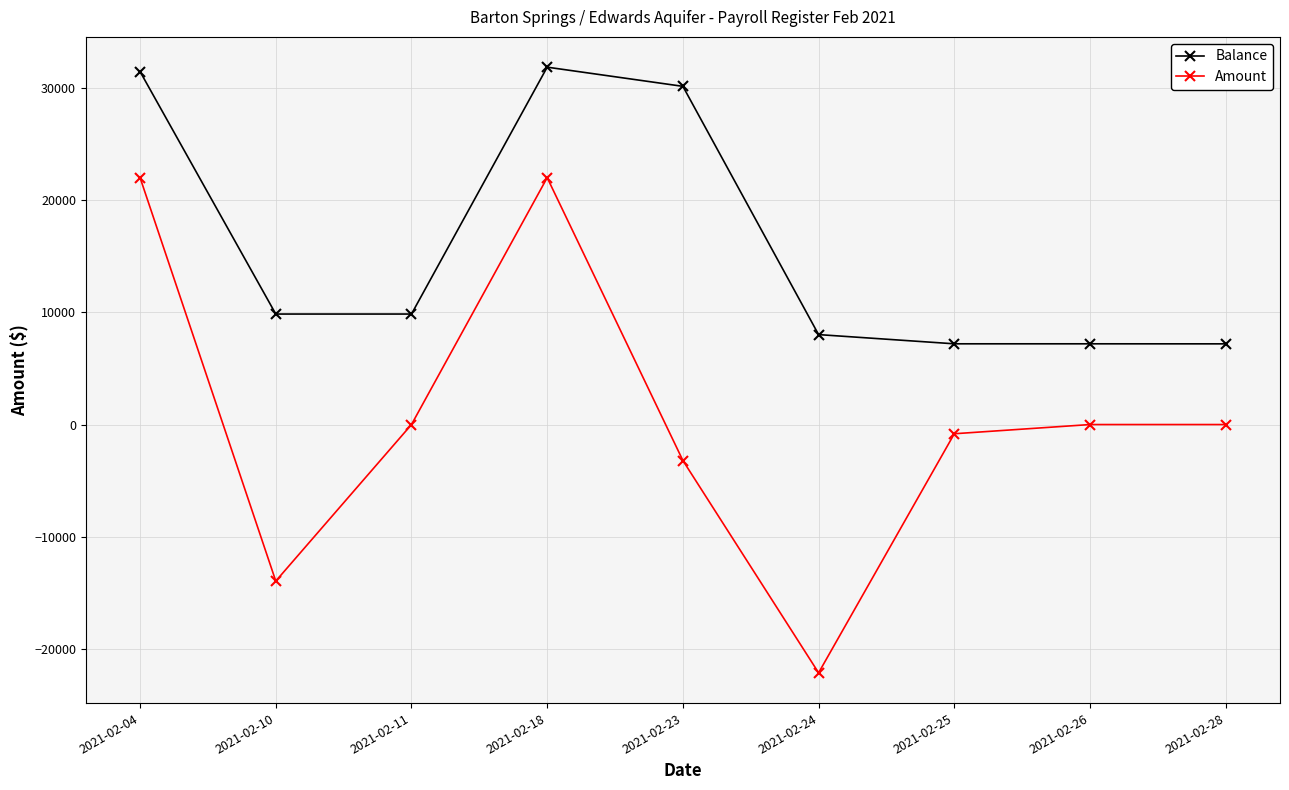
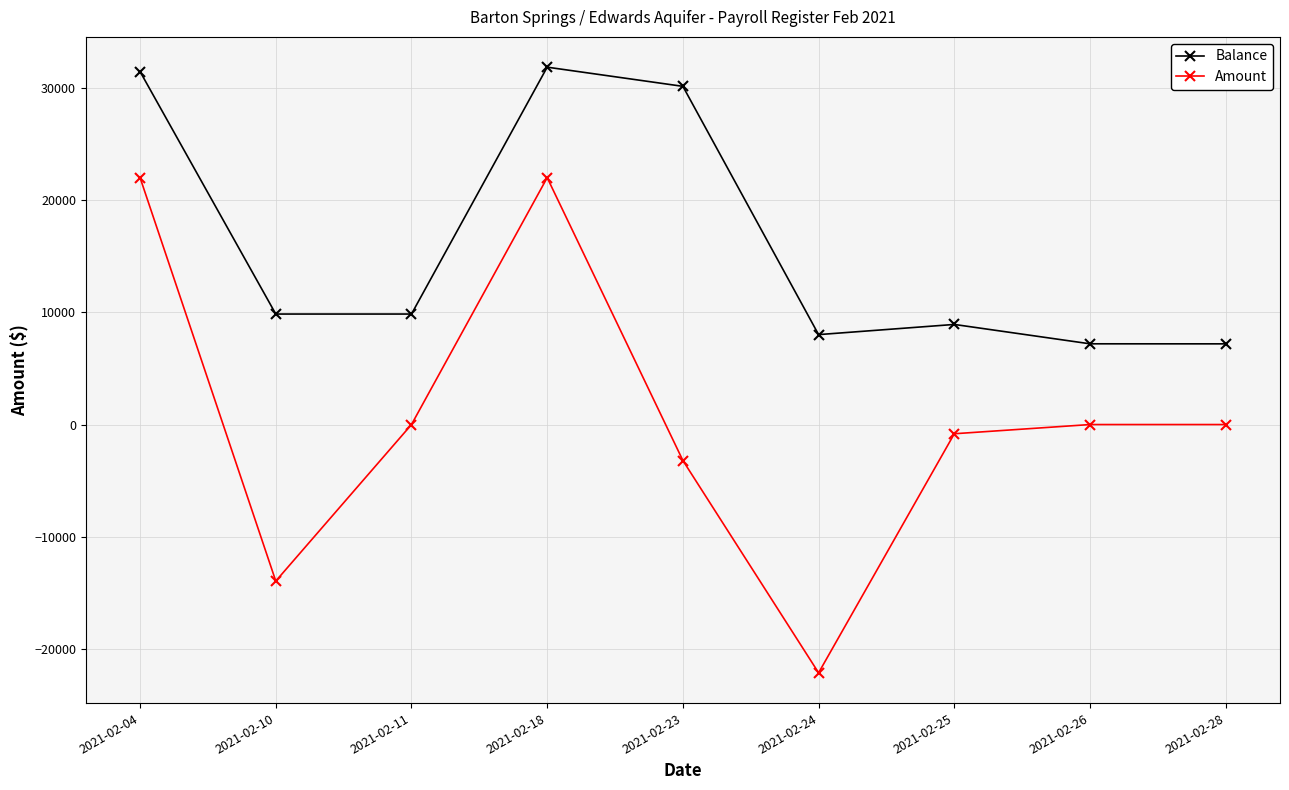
  {
    "Balance": {
      "2021-02-04": 31500,
      "2021-02-10": 9800,
      "2021-02-11": 9800,
      "2021-02-18": 31800,
      "2021-02-23": 30100,
      "2021-02-24": 8000,
-     "2021-02-25": 7200,
+     "2021-02-25": 8900,
      "2021-02-26": 7200,
      "2021-02-28": 7200
    },
    "Amount": {
      "2021-02-04": 22000,
      "2021-02-10": -14000,
      "2021-02-11": 0,
      "2021-02-18": 22000,
      "2021-02-23": -3200,
      "2021-02-24": -22100,
      "2021-02-25": -800,
      "2021-02-26": 0,
      "2021-02-28": 0
    }
  }
